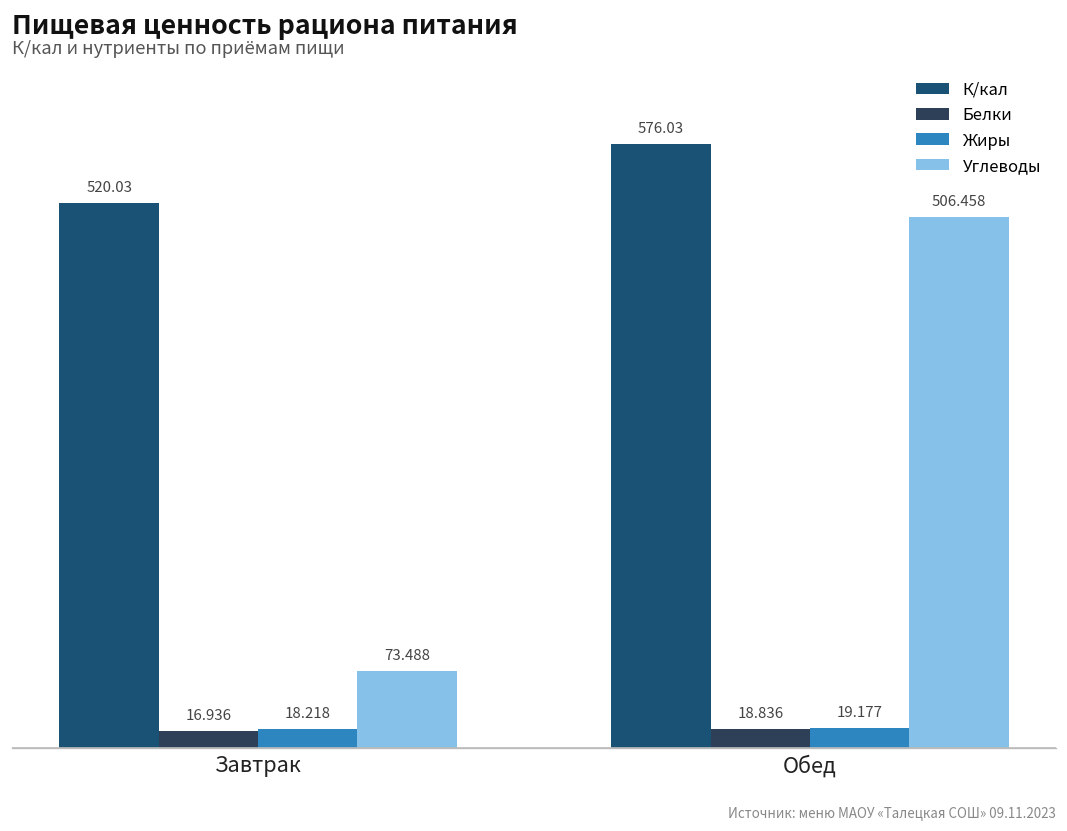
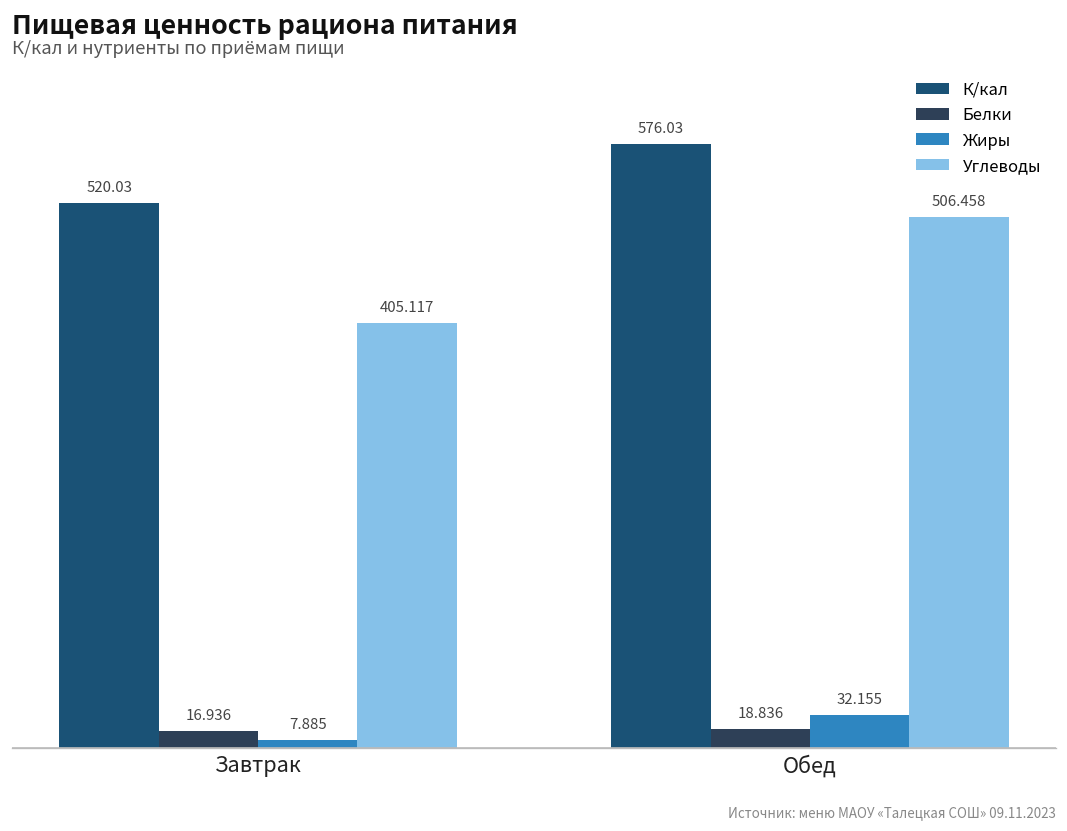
  {
    "Жиры": {
-     "Завтрак": 18.218,
-     "Обед": 19.177
+     "Завтрак": 7.885,
+     "Обед": 32.155
    },
    "Углеводы": {
-     "Завтрак": 73.488,
+     "Завтрак": 405.117,
      "Обед": 506.458
    }
  }
